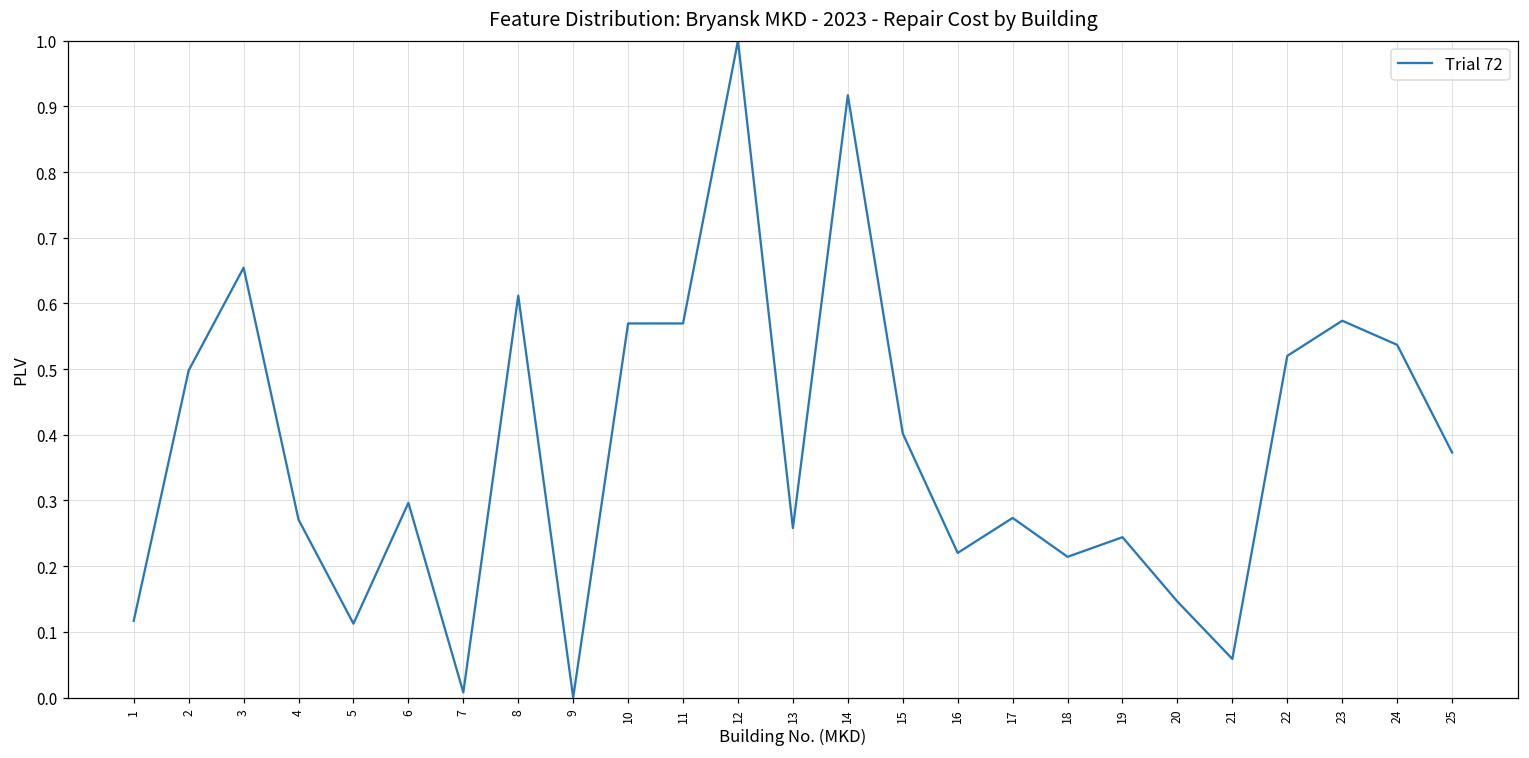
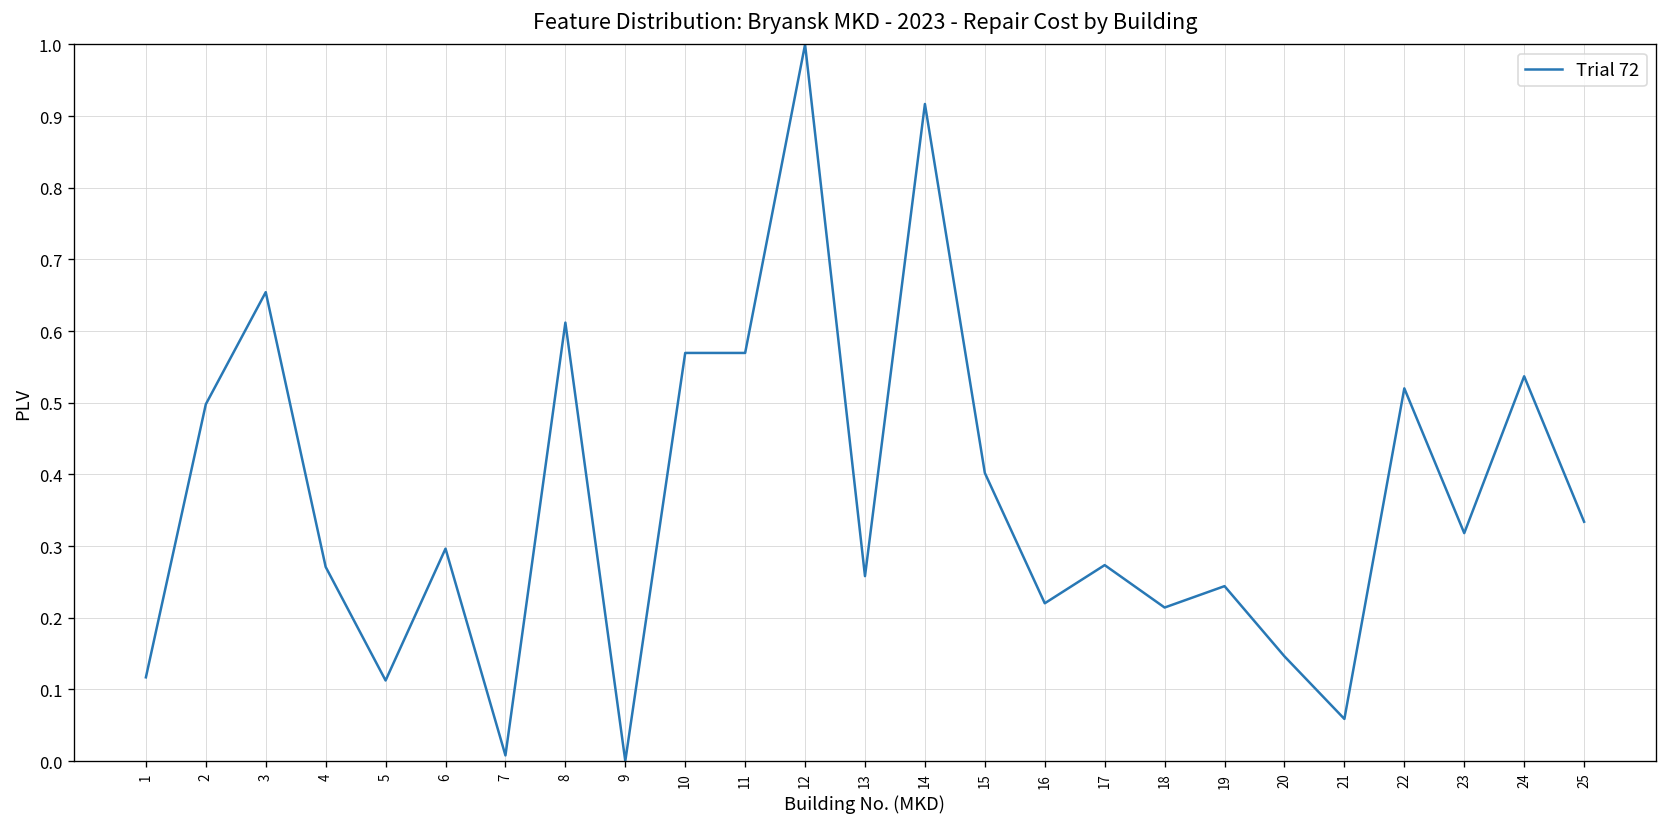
  {
    "1": 0.12,
    "2": 0.50,
    "3": 0.65,
    "4": 0.27,
    "5": 0.11,
    "6": 0.30,
    "7": 0.01,
    "8": 0.61,
    "9": 0.00,
    "10": 0.57,
    "11": 0.57,
    "12": 1.00,
    "13": 0.26,
    "14": 0.92,
    "15": 0.40,
    "16": 0.22,
    "17": 0.27,
    "18": 0.21,
    "19": 0.24,
    "20": 0.15,
    "21": 0.06,
    "22": 0.52,
-   "23": 0.57,
+   "23": 0.32,
    "24": 0.54,
-   "25": 0.37
+   "25": 0.33
  }
